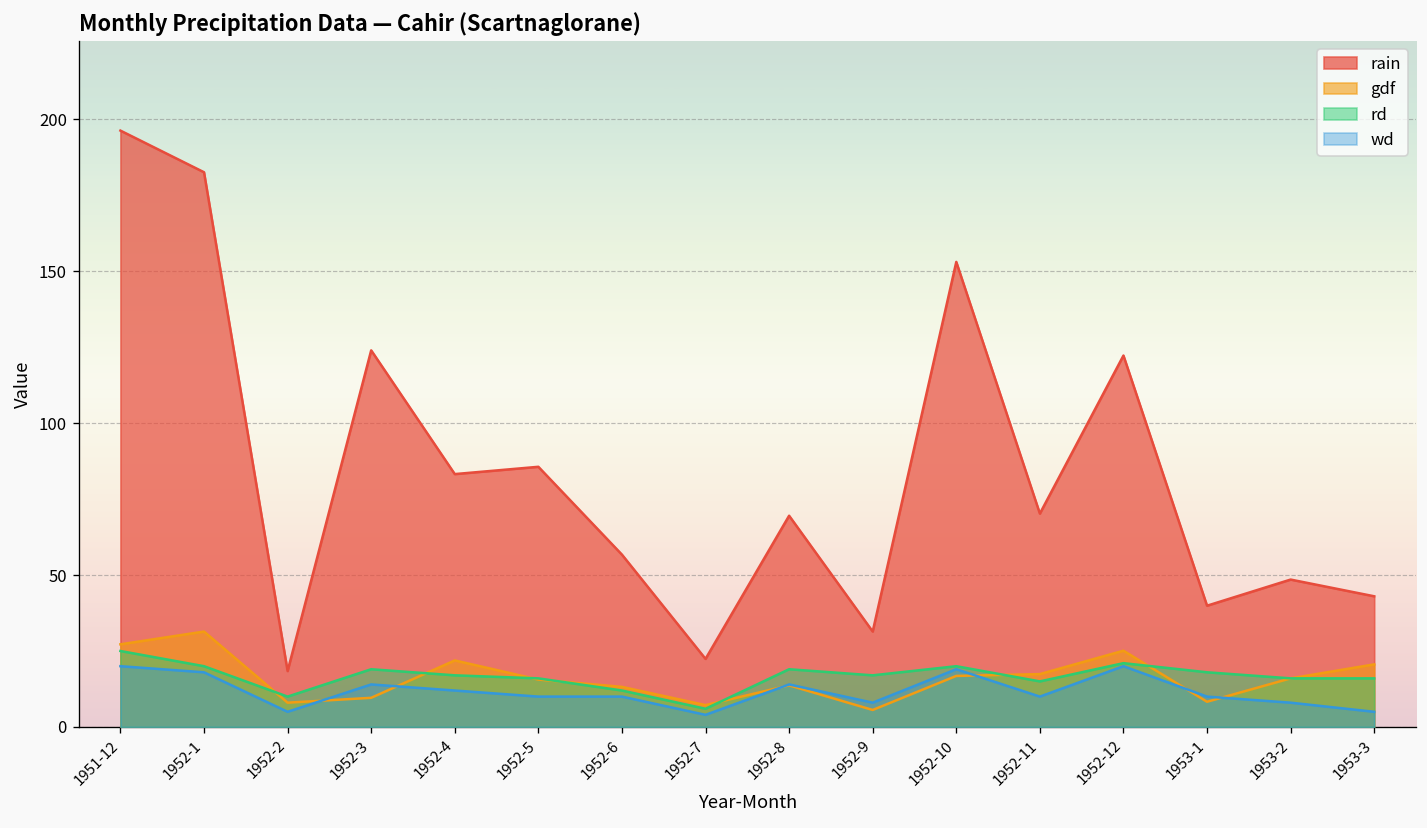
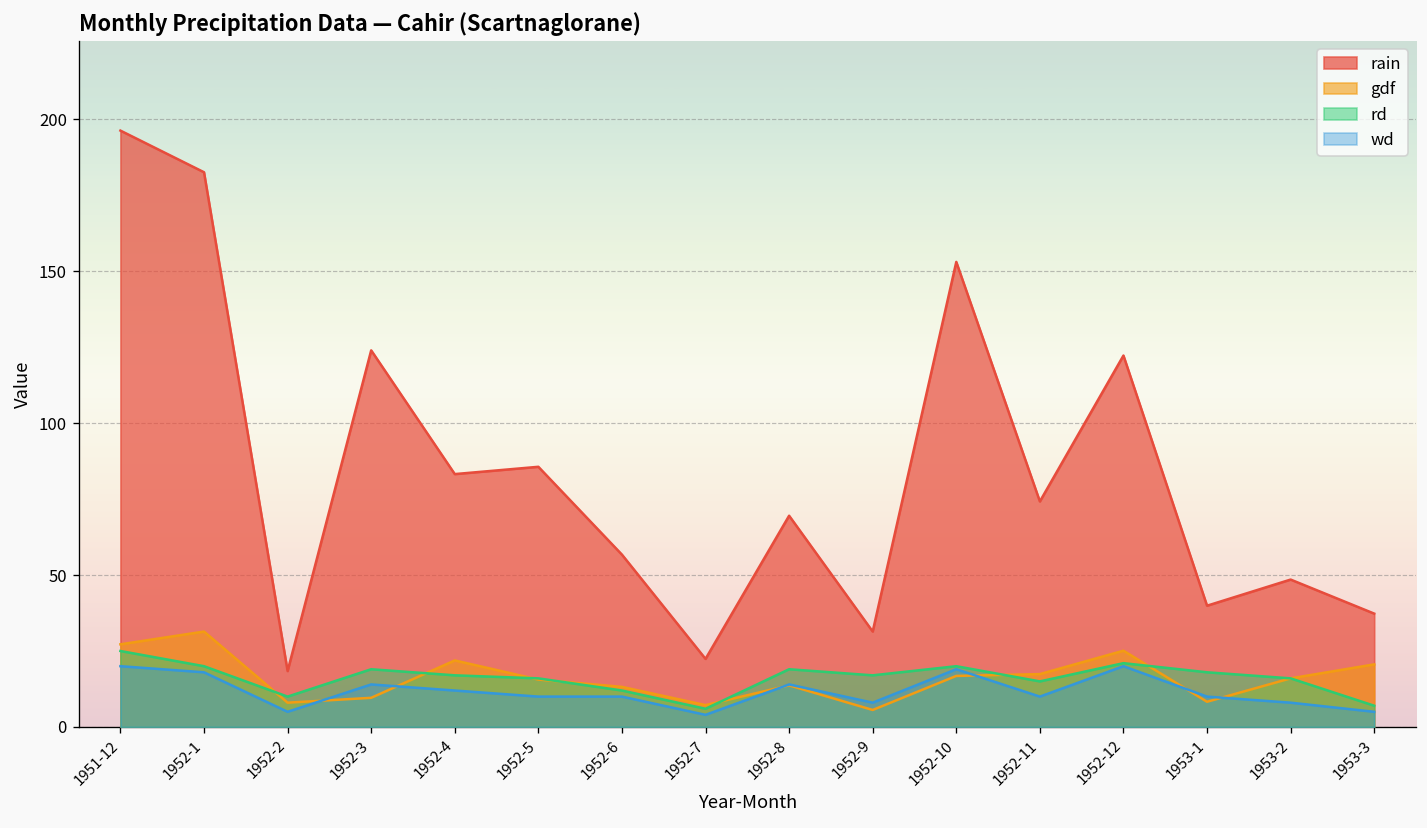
  {
    "rain": {
      "1951-12": 196,
      "1952-1": 183,
      "1952-2": 18,
      "1952-3": 124,
      "1952-4": 83,
      "1952-5": 86,
      "1952-6": 57,
      "1952-7": 22,
      "1952-8": 70,
      "1952-9": 31,
      "1952-10": 153,
-     "1952-11": 70,
+     "1952-11": 74,
      "1952-12": 122,
      "1953-1": 40,
      "1953-2": 49,
-     "1953-3": 43
+     "1953-3": 37
    },
    "gdf": {
      "1951-12": 27,
      "1952-1": 31,
      "1952-2": 8,
      "1952-3": 10,
      "1952-4": 22,
      "1952-6": 13,
      "1952-7": 7,
      "1952-9": 6,
      "1952-10": 17,
      "1952-11": 17,
      "1952-12": 25,
      "1953-1": 8,
      "1953-3": 21
    },
    "rd": {
      "1951-12": 25,
      "1952-1": 20,
      "1952-2": 10,
      "1952-3": 19,
      "1952-4": 17,
      "1952-6": 12,
      "1952-7": 6,
      "1952-8": 19,
      "1952-9": 17,
      "1952-11": 15,
      "1952-12": 21,
      "1953-1": 18,
-     "1953-3": 16
+     "1953-3": 7
    },
    "wd": {
      "1951-12": 20,
      "1952-1": 18,
      "1952-2": 5,
      "1952-3": 14,
      "1952-4": 12,
      "1952-5": 10,
      "1952-6": 10,
      "1952-7": 4,
      "1952-9": 8,
      "1952-11": 10,
      "1952-12": 20,
      "1953-1": 10,
      "1953-2": 8,
      "1953-3": 5
    }
  }
